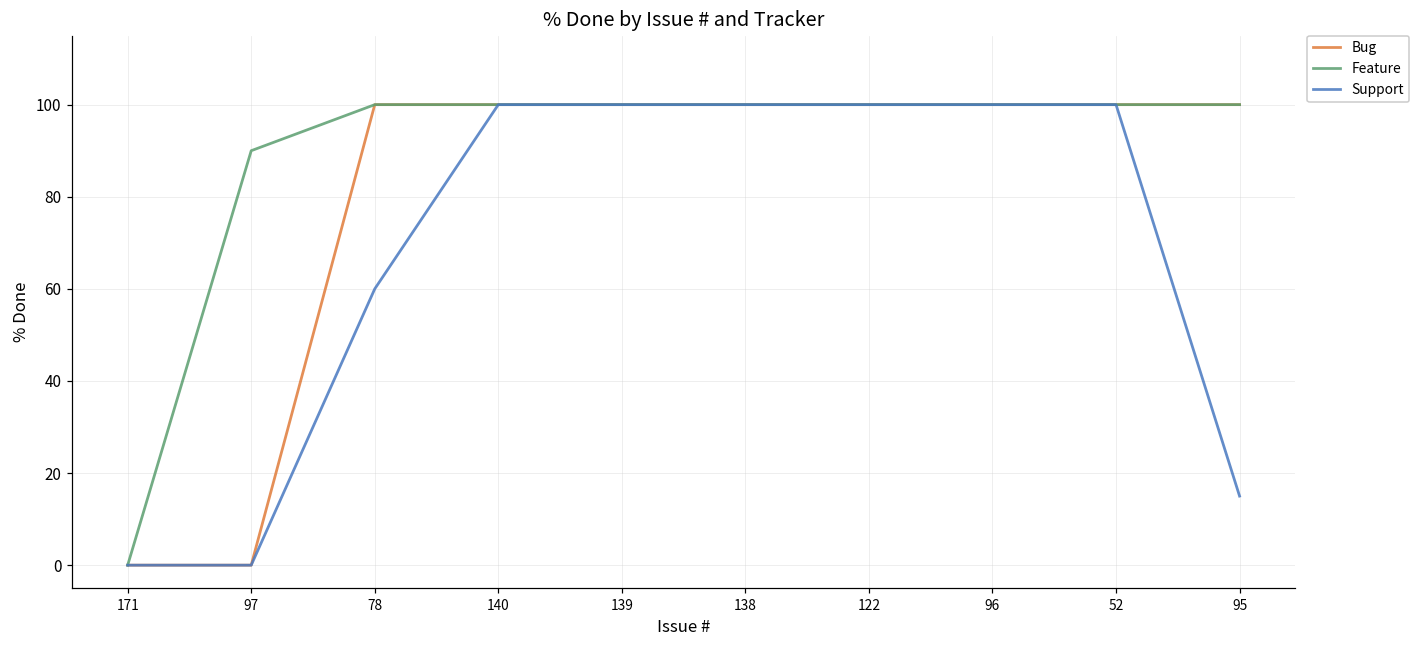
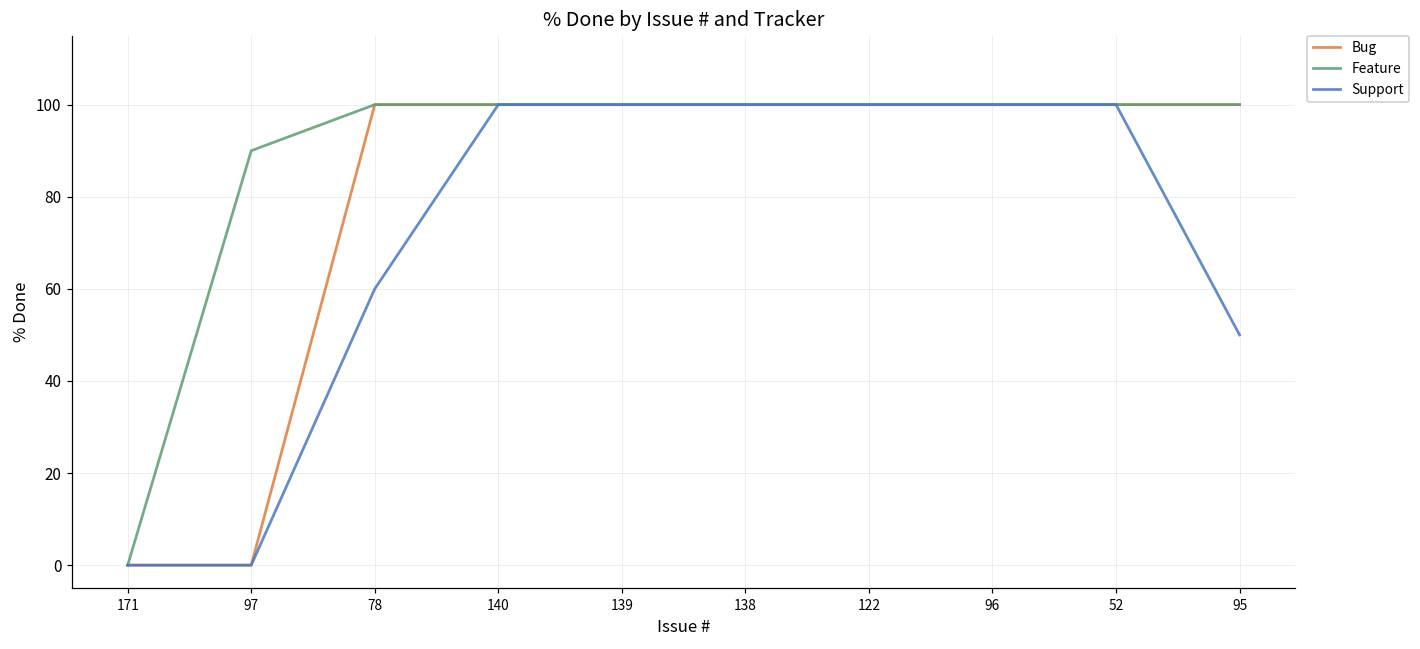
  {
    "Feature": {
      "97": 90
    },
    "Support": {
      "78": 60,
-     "95": 15
+     "95": 50
    }
  }
